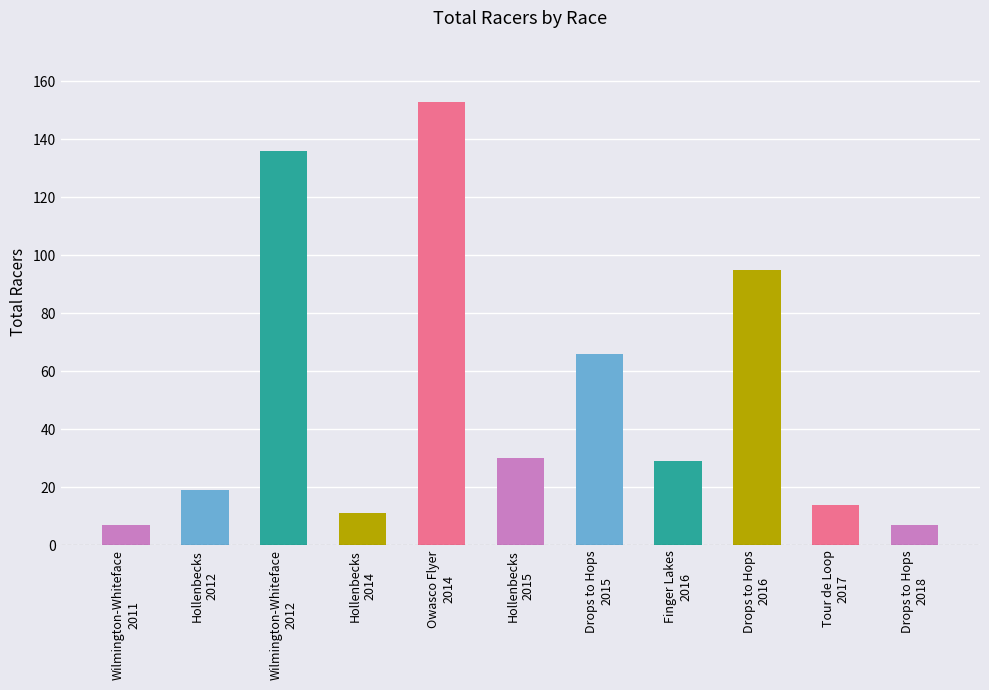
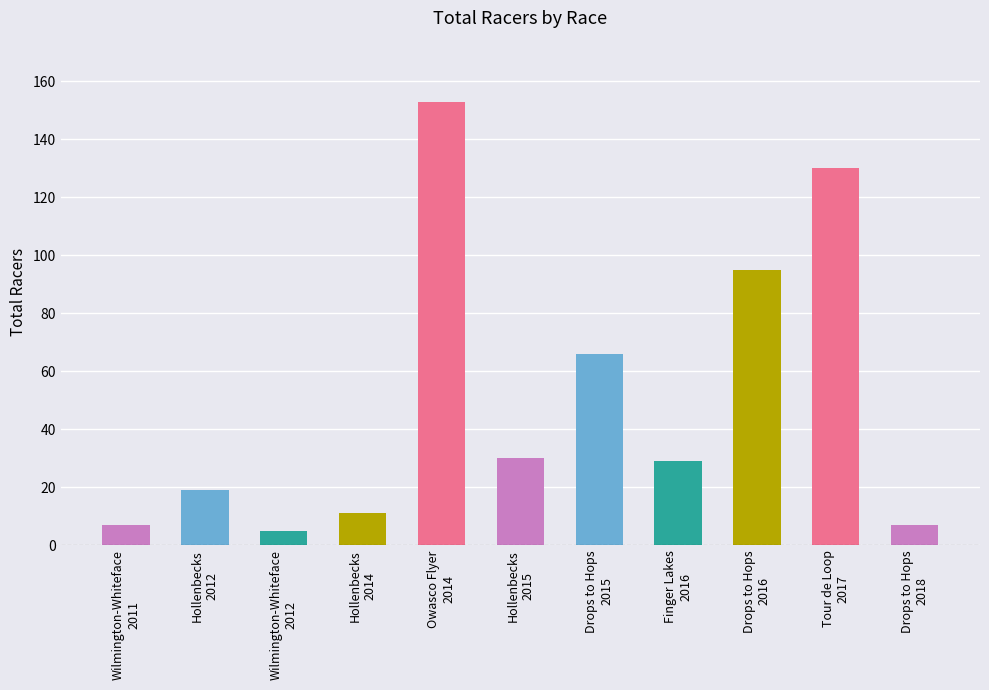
  {
    "Wilmington-Whiteface 2011": 7,
    "Hollenbecks 2012": 19,
-   "Wilmington-Whiteface 2012": 136,
+   "Wilmington-Whiteface 2012": 5,
    "Hollenbecks 2014": 11,
    "Owasco Flyer 2014": 153,
    "Hollenbecks 2015": 30,
    "Drops to Hops 2015": 66,
    "Finger Lakes 2016": 29,
    "Drops to Hops 2016": 95,
-   "Tour de Loop 2017": 14,
+   "Tour de Loop 2017": 130,
    "Drops to Hops 2018": 7
  }
